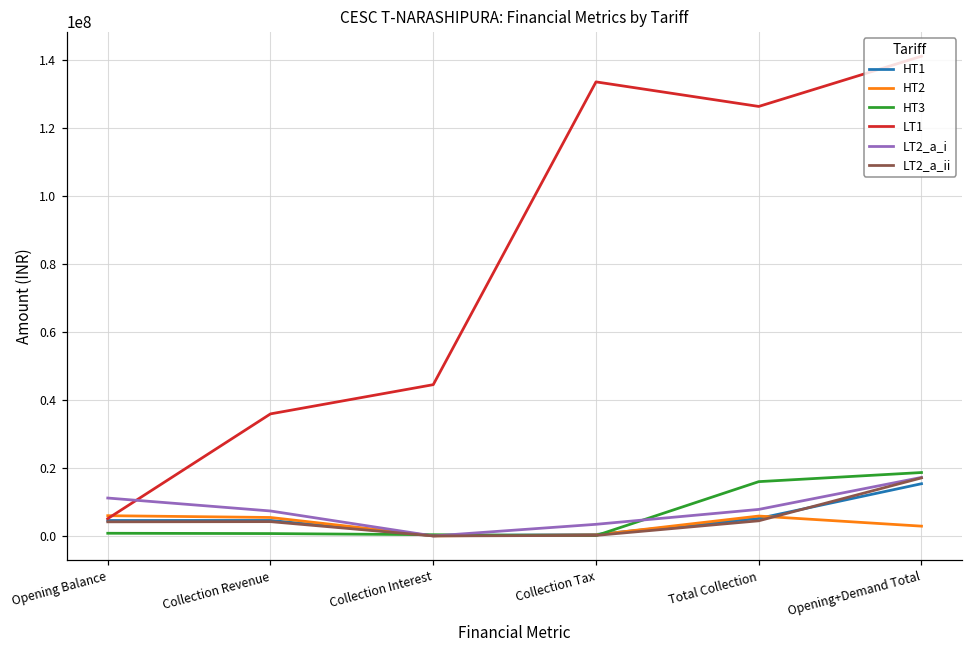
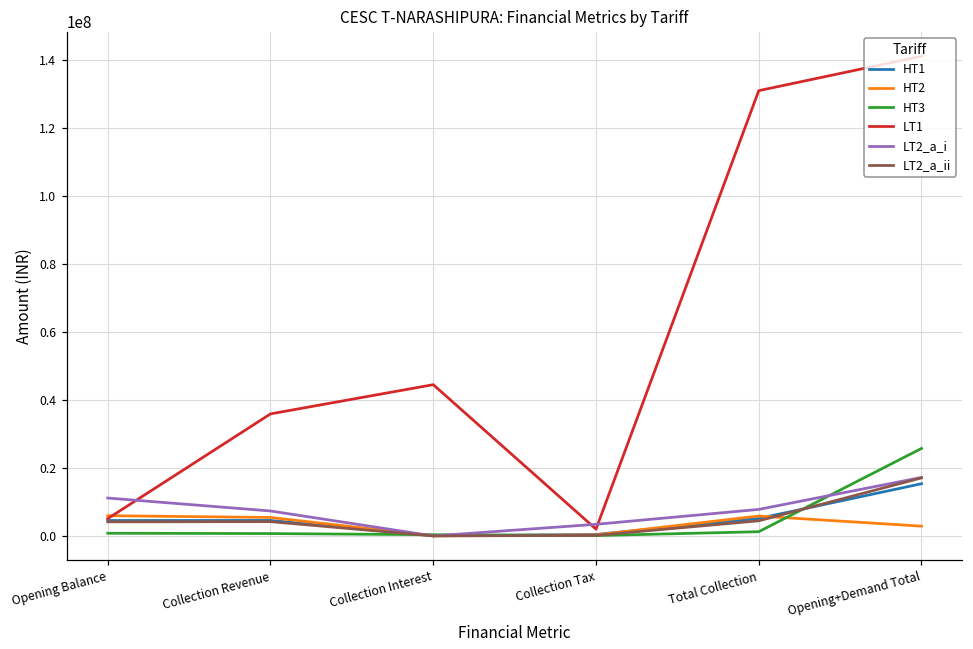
  {
    "HT1": {
      "Opening+Demand Total": 15000000
    },
    "HT2": {
      "Opening Balance": 6000000,
      "Collection Revenue": 5000000,
      "Opening+Demand Total": 3000000
    },
    "HT3": {
      "Opening Balance": 1000000,
      "Collection Revenue": 1000000,
-     "Total Collection": 16000000,
-     "Opening+Demand Total": 19000000
+     "Total Collection": 1000000,
+     "Opening+Demand Total": 26000000
    },
    "LT1": {
      "Collection Revenue": 36000000,
      "Collection Interest": 45000000,
-     "Collection Tax": 134000000,
-     "Total Collection": 126000000
+     "Collection Tax": 2000000,
+     "Total Collection": 131000000
    },
    "LT2_a_i": {
      "Opening Balance": 11000000,
      "Collection Revenue": 7000000,
      "Collection Tax": 3000000,
      "Total Collection": 8000000
    }
  }
